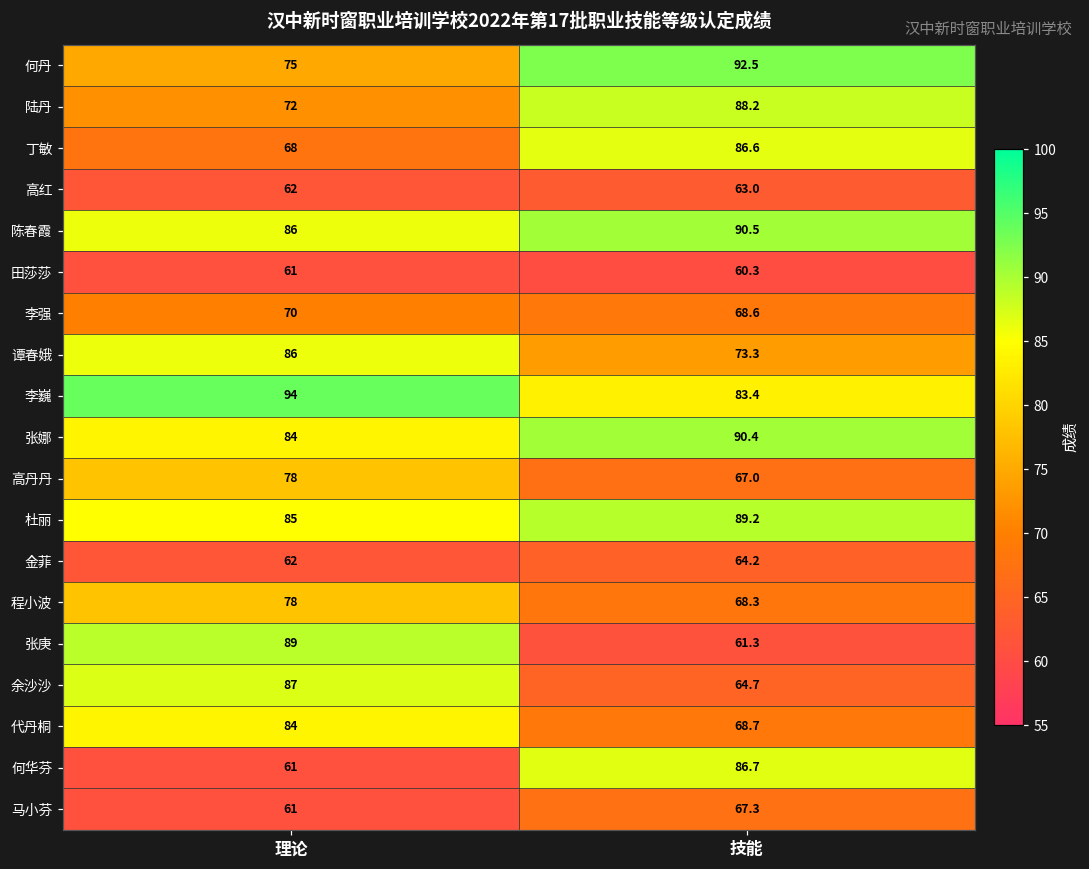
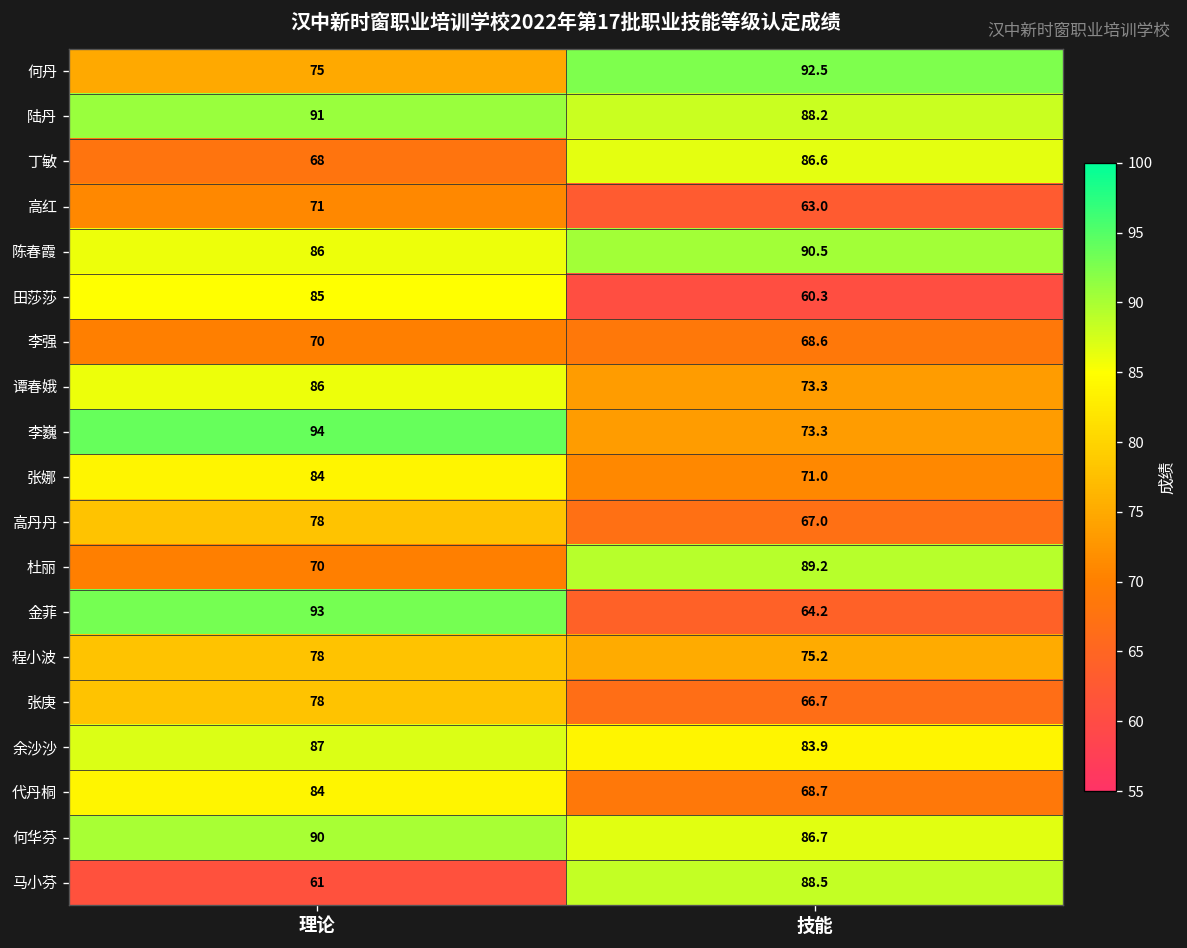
  {
    "何丹": {
      "理论": 75,
      "技能": 92.5
    },
    "陆丹": {
-     "理论": 72,
+     "理论": 91,
      "技能": 88.2
    },
    "丁敏": {
      "理论": 68,
      "技能": 86.6
    },
    "高红": {
-     "理论": 62,
+     "理论": 71,
      "技能": 63.0
    },
    "陈春霞": {
      "理论": 86,
      "技能": 90.5
    },
    "田莎莎": {
-     "理论": 61,
+     "理论": 85,
      "技能": 60.3
    },
    "李强": {
      "理论": 70,
      "技能": 68.6
    },
    "谭春娥": {
      "理论": 86,
      "技能": 73.3
    },
    "李巍": {
      "理论": 94,
-     "技能": 83.4
+     "技能": 73.3
    },
    "张娜": {
      "理论": 84,
-     "技能": 90.4
+     "技能": 71.0
    },
    "高丹丹": {
      "理论": 78,
      "技能": 67.0
    },
    "杜丽": {
-     "理论": 85,
+     "理论": 70,
      "技能": 89.2
    },
    "金菲": {
-     "理论": 62,
+     "理论": 93,
      "技能": 64.2
    },
    "程小波": {
      "理论": 78,
-     "技能": 68.3
+     "技能": 75.2
    },
    "张庚": {
-     "理论": 89,
-     "技能": 61.3
+     "理论": 78,
+     "技能": 66.7
    },
    "余沙沙": {
      "理论": 87,
-     "技能": 64.7
+     "技能": 83.9
    },
    "代丹桐": {
      "理论": 84,
      "技能": 68.7
    },
    "何华芬": {
-     "理论": 61,
+     "理论": 90,
      "技能": 86.7
    },
    "马小芬": {
      "理论": 61,
-     "技能": 67.3
+     "技能": 88.5
    }
  }
